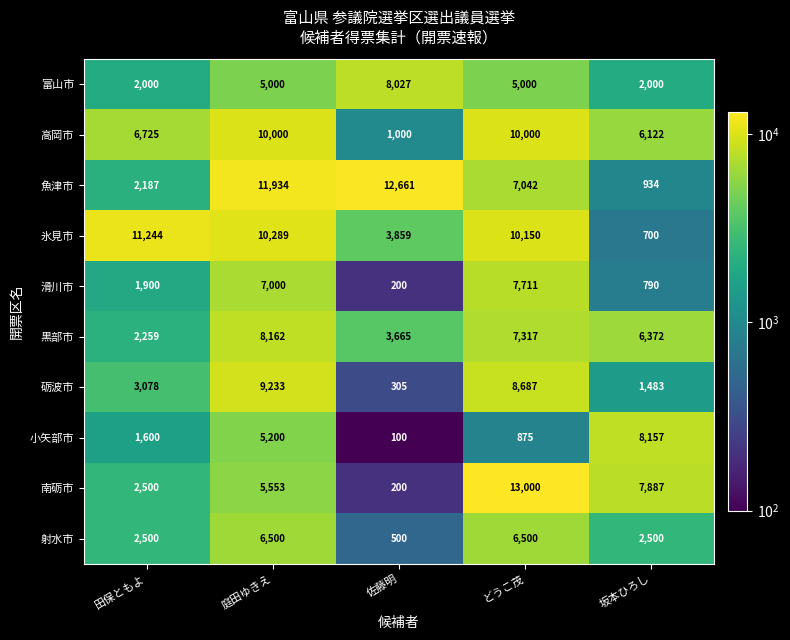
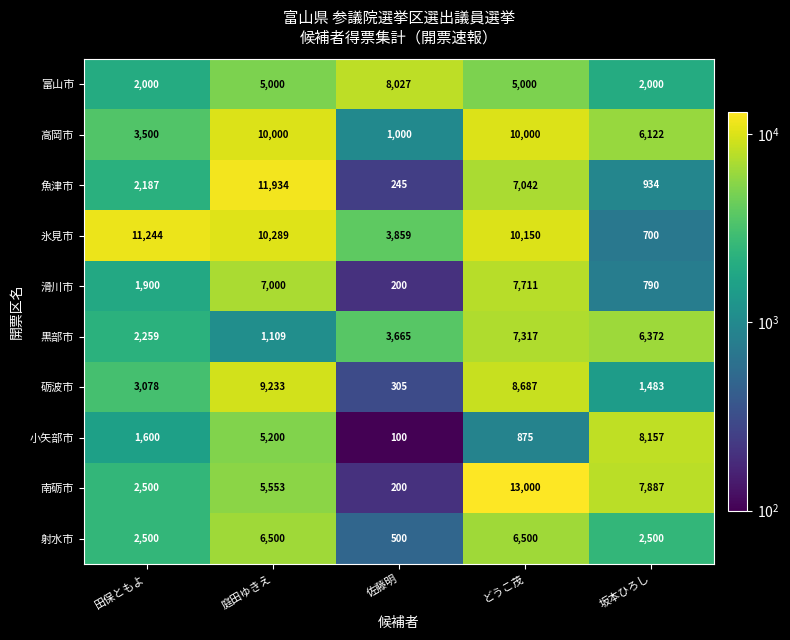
  {
    "富山市": {
      "田保ともよ": "2,000",
      "庭田ゆきえ": "5,000",
      "佐藤明": "8,027",
      "どうこ茂": "5,000",
      "坂本ひろし": "2,000"
    },
    "高岡市": {
-     "田保ともよ": "6,725",
+     "田保ともよ": "3,500",
      "庭田ゆきえ": "10,000",
      "佐藤明": "1,000",
      "どうこ茂": "10,000",
      "坂本ひろし": "6,122"
    },
    "魚津市": {
      "田保ともよ": "2,187",
      "庭田ゆきえ": "11,934",
-     "佐藤明": "12,661",
+     "佐藤明": "245",
      "どうこ茂": "7,042",
      "坂本ひろし": "934"
    },
    "氷見市": {
      "田保ともよ": "11,244",
      "庭田ゆきえ": "10,289",
      "佐藤明": "3,859",
      "どうこ茂": "10,150",
      "坂本ひろし": "700"
    },
    "滑川市": {
      "田保ともよ": "1,900",
      "庭田ゆきえ": "7,000",
      "佐藤明": "200",
      "どうこ茂": "7,711",
      "坂本ひろし": "790"
    },
    "黒部市": {
      "田保ともよ": "2,259",
-     "庭田ゆきえ": "8,162",
+     "庭田ゆきえ": "1,109",
      "佐藤明": "3,665",
      "どうこ茂": "7,317",
      "坂本ひろし": "6,372"
    },
    "砺波市": {
      "田保ともよ": "3,078",
      "庭田ゆきえ": "9,233",
      "佐藤明": "305",
      "どうこ茂": "8,687",
      "坂本ひろし": "1,483"
    },
    "小矢部市": {
      "田保ともよ": "1,600",
      "庭田ゆきえ": "5,200",
      "佐藤明": "100",
      "どうこ茂": "875",
      "坂本ひろし": "8,157"
    },
    "南砺市": {
      "田保ともよ": "2,500",
      "庭田ゆきえ": "5,553",
      "佐藤明": "200",
      "どうこ茂": "13,000",
      "坂本ひろし": "7,887"
    },
    "射水市": {
      "田保ともよ": "2,500",
      "庭田ゆきえ": "6,500",
      "佐藤明": "500",
      "どうこ茂": "6,500",
      "坂本ひろし": "2,500"
    }
  }
